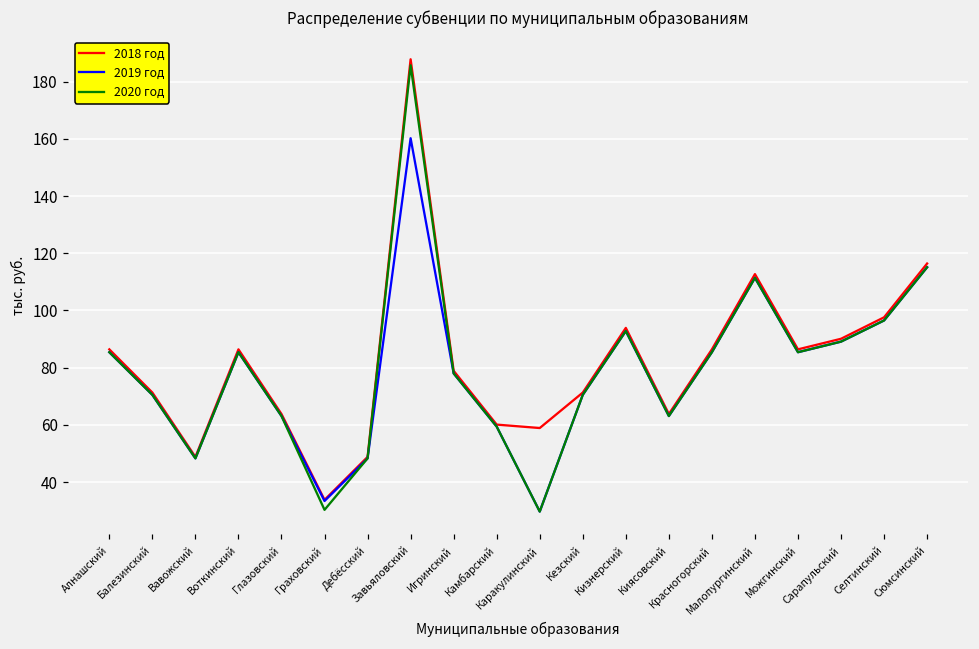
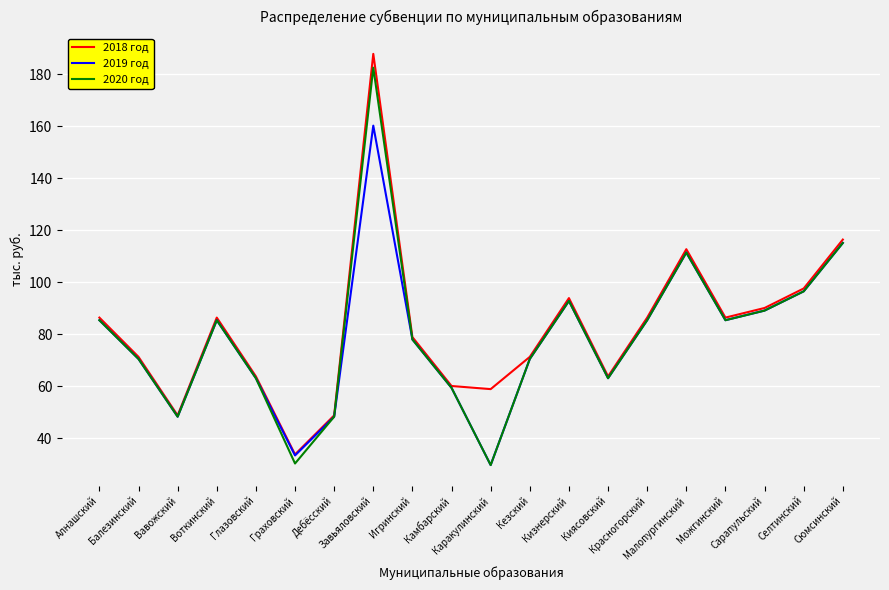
  {
    "2018 год": {
      "Алнашский": 86,
      "Воткинский": 86,
      "Завьяловский": 188,
      "Каракулинский": 59,
      "Кизнерский": 94,
      "Красногорский": 86,
      "Малопургинский": 113,
      "Можгинский": 86,
      "Сарапульский": 90,
      "Селтинский": 98,
      "Сюмсинский": 116
    },
    "2019 год": {
      "Завьяловский": 160
    },
    "2020 год": {
      "Граховский": 30,
-     "Завьяловский": 186
+     "Завьяловский": 183
    }
  }
